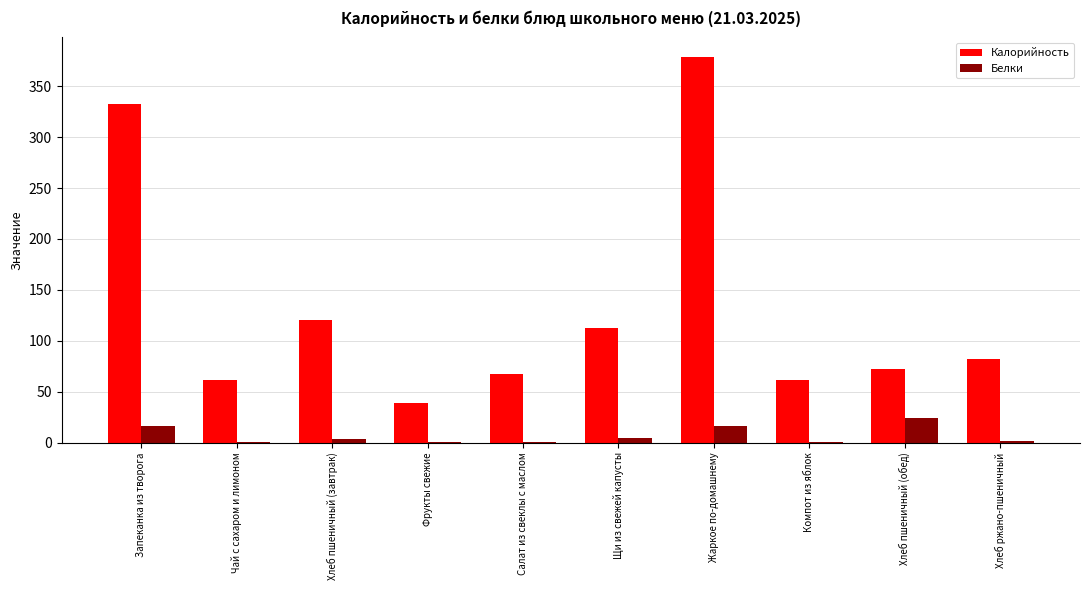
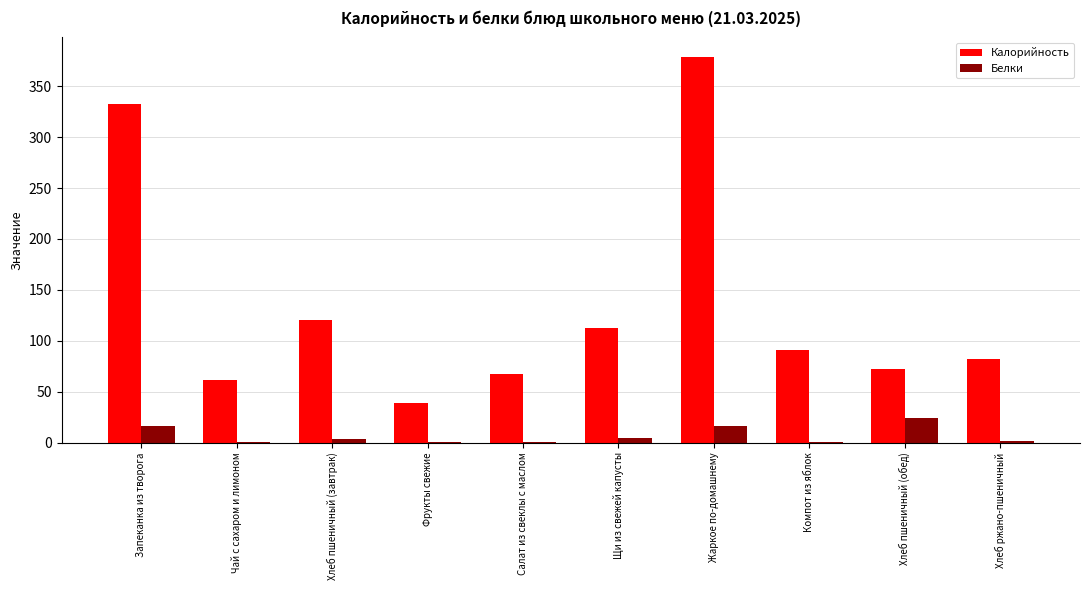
  {
    "Калорийность": {
      "Запеканка из творога": 333,
      "Чай с сахаром и лимоном": 62,
      "Хлеб пшеничный (завтрак)": 121,
      "Фрукты свежие": 39,
      "Салат из свеклы с маслом": 67,
      "Щи из свежей капусты": 112,
      "Жаркое по-домашнему": 379,
-     "Компот из яблок": 61,
+     "Компот из яблок": 91,
      "Хлеб пшеничный (обед)": 72,
      "Хлеб ржано-пшеничный": 82
    },
    "Белки": {
      "Запеканка из творога": 16,
      "Хлеб пшеничный (завтрак)": 3,
      "Щи из свежей капусты": 4,
      "Жаркое по-домашнему": 17,
      "Хлеб пшеничный (обед)": 24
    }
  }
